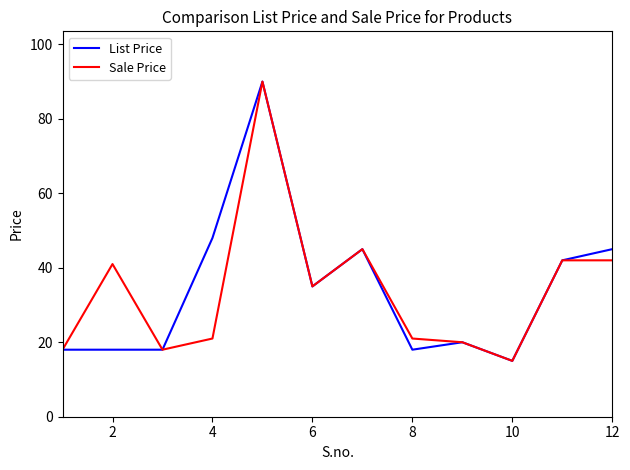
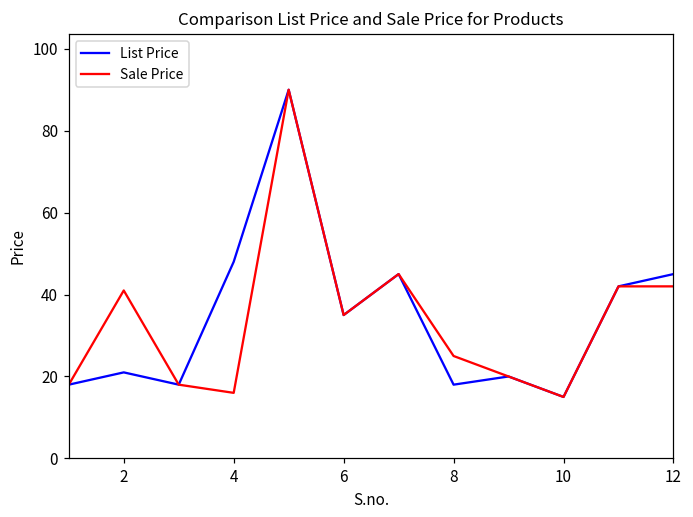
  {
    "List Price": {
-     "2": 18,
+     "2": 21,
      "4": 48,
      "8": 18,
      "12": 45
    },
    "Sale Price": {
      "2": 41,
-     "4": 21,
-     "8": 21,
+     "4": 16,
+     "8": 25,
      "12": 42
    }
  }
